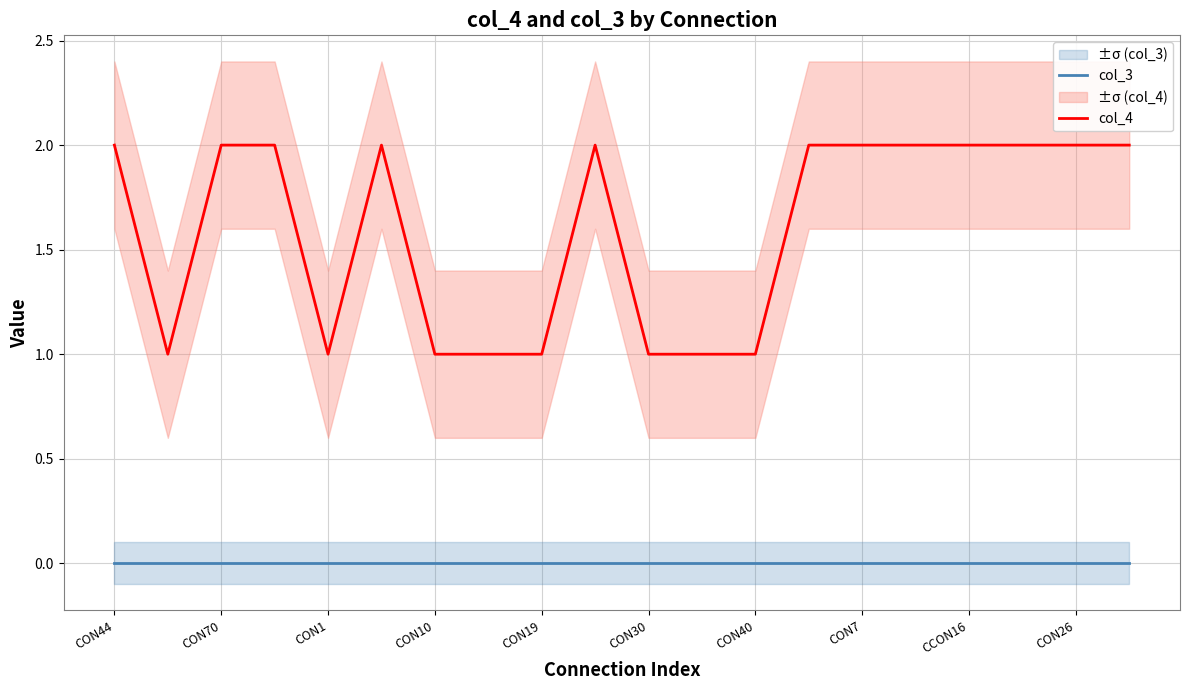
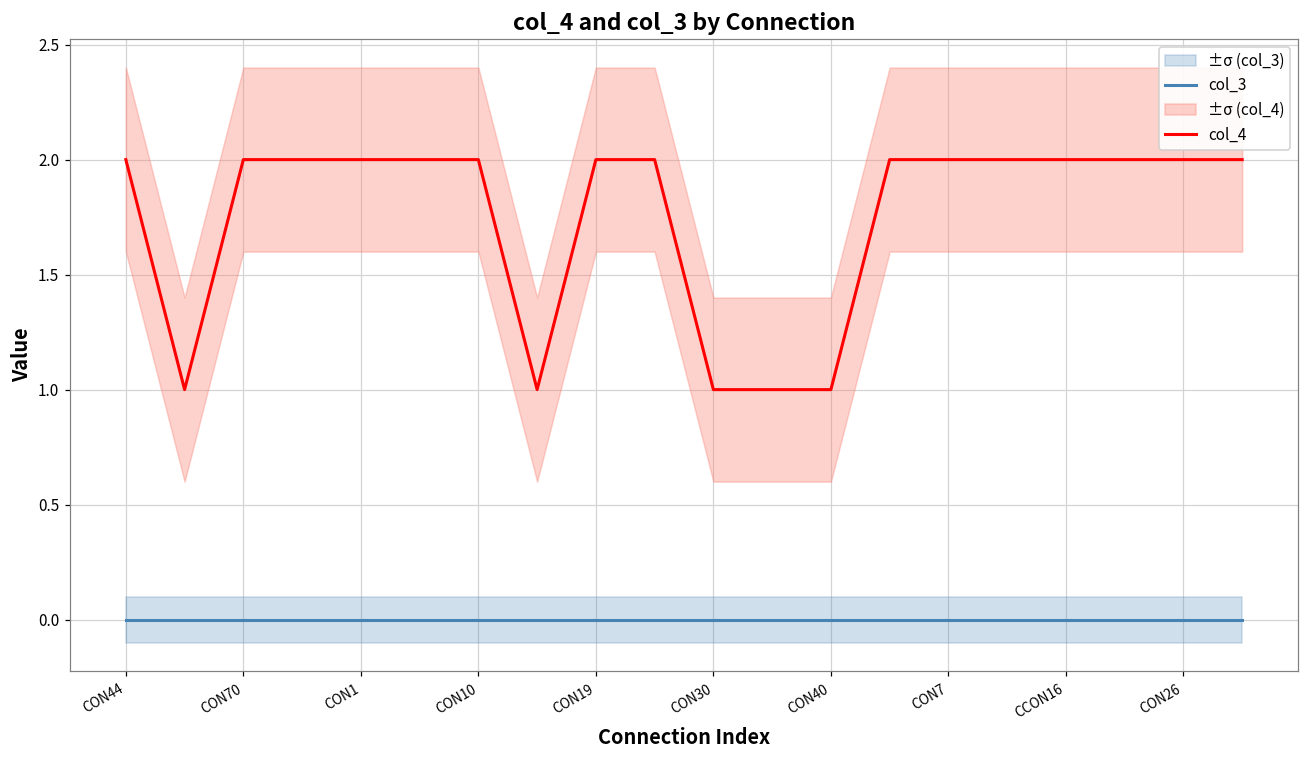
  {
    "col_4": {
      "CON44": 2,
      "CON70": 2,
-     "CON1": 1,
-     "CON10": 1,
-     "CON19": 1,
+     "CON1": 2,
+     "CON10": 2,
+     "CON19": 2,
      "CON30": 1,
      "CON40": 1,
      "CON7": 2,
      "CCON16": 2,
      "CON26": 2
    }
  }
